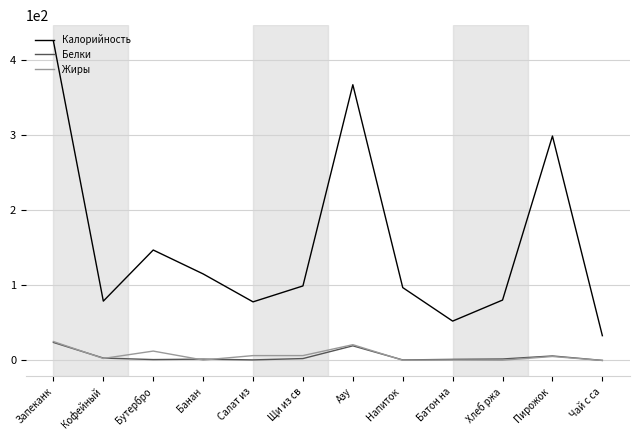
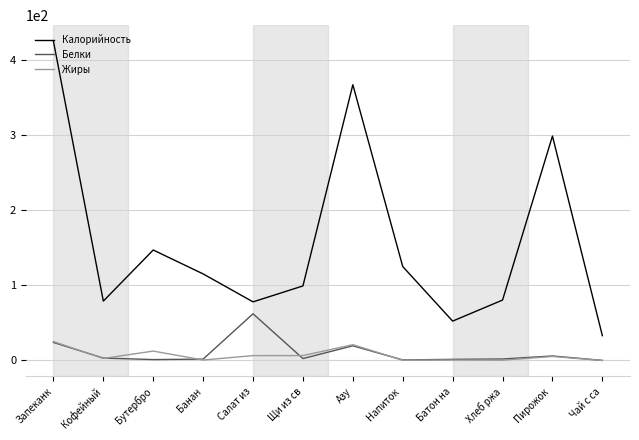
  {
    "Калорийность": {
      "Запеканк": 430,
      "Кофейный": 80,
      "Бутербро": 150,
      "Банан": 120,
      "Салат из": 80,
      "Щи из св": 100,
      "Азу": 370,
-     "Напиток": 100,
+     "Напиток": 130,
      "Батон на": 50,
      "Хлеб ржа": 80,
      "Пирожок": 300,
      "Чай с са": 30
    },
    "Белки": {
      "Бутербро": 0,
-     "Салат из": 0,
+     "Салат из": 60,
      "Щи из св": 0
    },
    "Жиры": {
      "Бутербро": 10,
      "Салат из": 10,
      "Щи из св": 10
    }
  }
